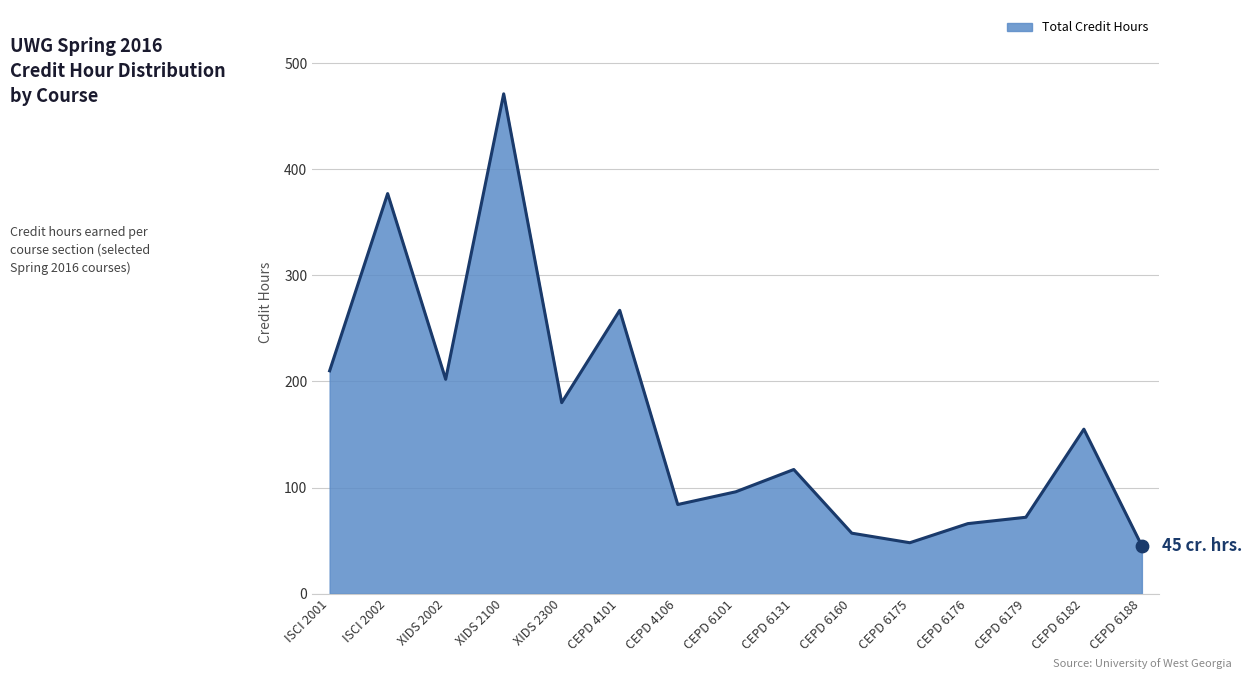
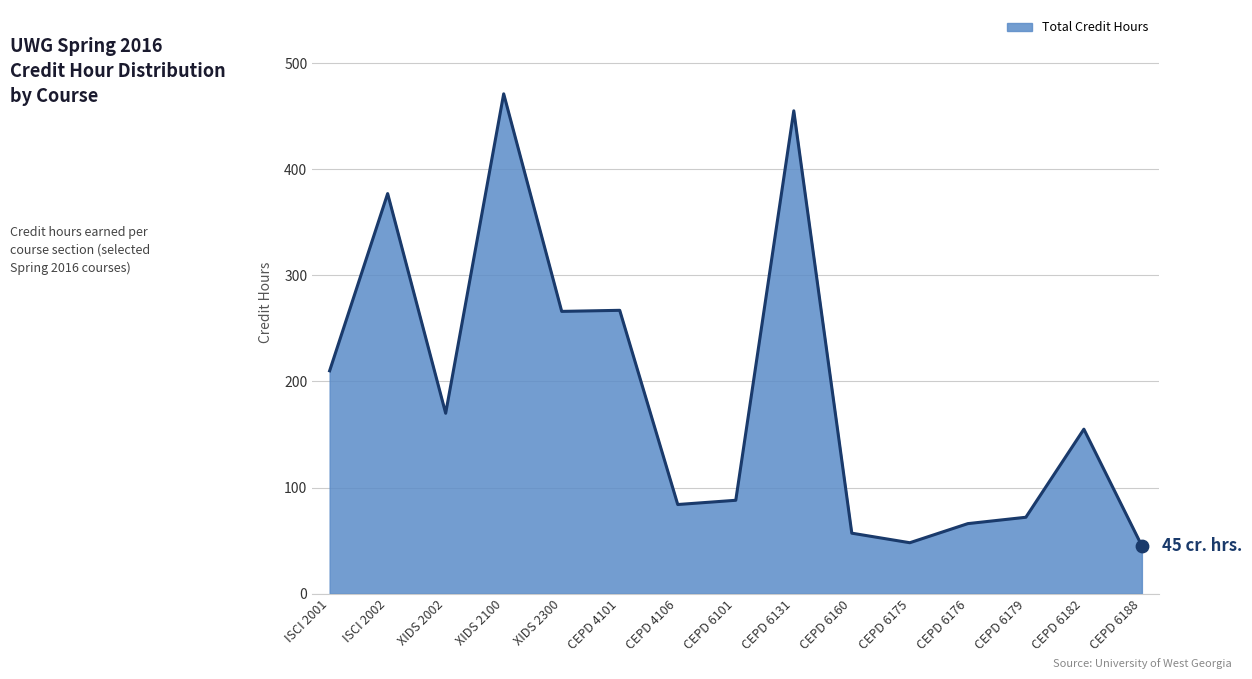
  {
    "Total Credit Hours": {
      "ISCI 2001": 210,
      "ISCI 2002": 377,
-     "XIDS 2002": 202,
+     "XIDS 2002": 170,
      "XIDS 2100": 471,
-     "XIDS 2300": 180,
+     "XIDS 2300": 266,
      "CEPD 4101": 267,
      "CEPD 4106": 84,
-     "CEPD 6101": 96,
-     "CEPD 6131": 117,
+     "CEPD 6101": 88,
+     "CEPD 6131": 455,
      "CEPD 6160": 57,
      "CEPD 6175": 48,
      "CEPD 6176": 66,
      "CEPD 6179": 72,
      "CEPD 6182": 155
    }
  }
